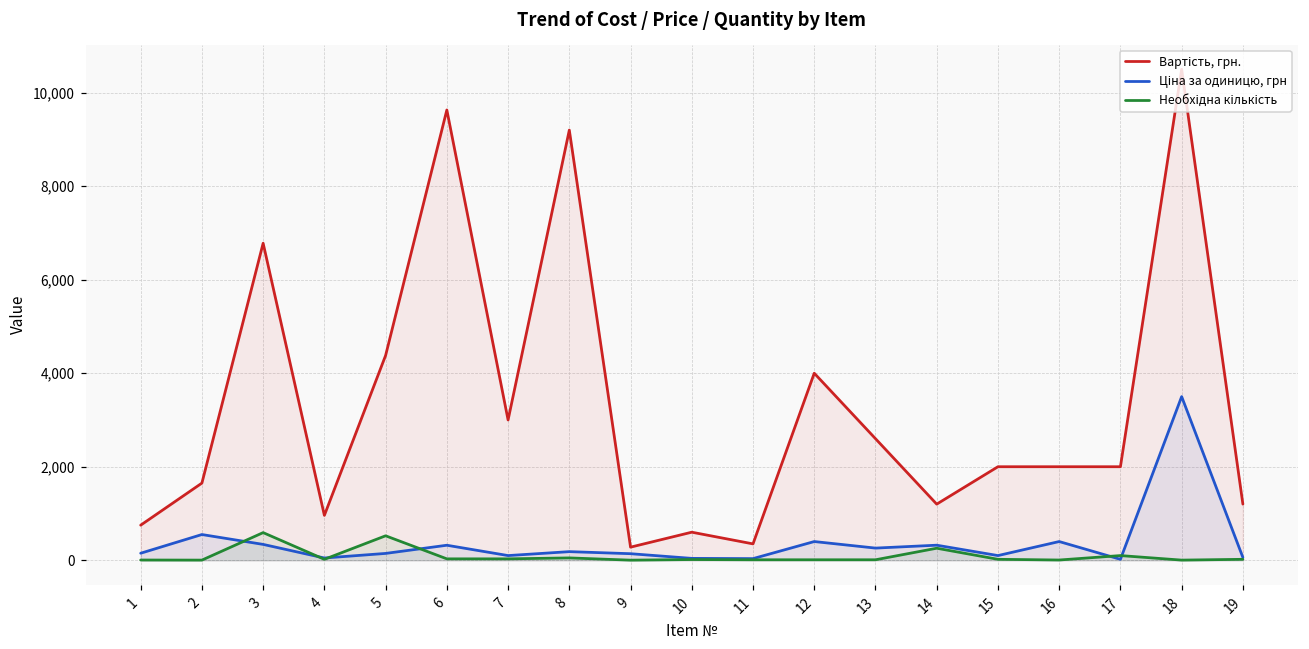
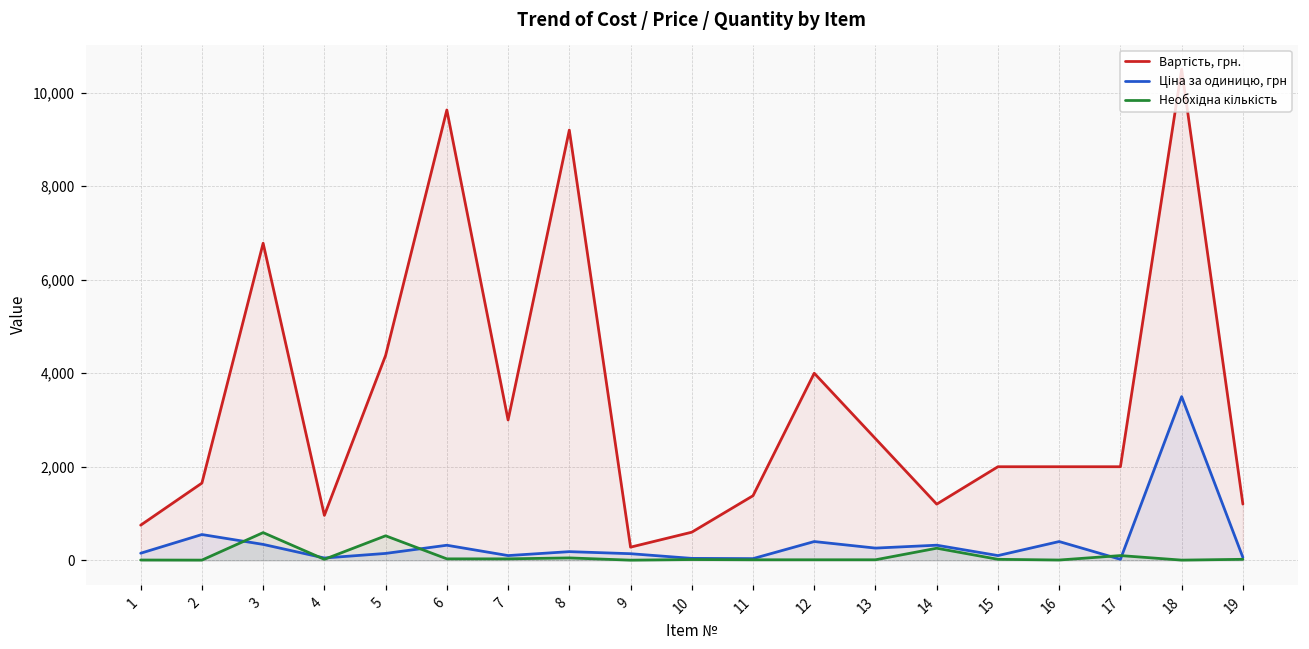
  {
    "Вартість, грн.": {
      "1": "800",
      "2": "1,700",
      "3": "6,800",
      "4": "1,000",
      "5": "4,400",
      "6": "9,600",
      "7": "3,000",
      "8": "9,200",
      "9": "300",
      "10": "600",
-     "11": "400",
+     "11": "1,400",
      "12": "4,000",
      "13": "2,600",
      "14": "1,200",
      "15": "2,000",
      "16": "2,000",
      "17": "2,000",
      "19": "1,200"
    },
    "Ціна за одиницю, грн": {
      "1": "200",
      "2": "600",
      "3": "300",
      "5": "100",
      "6": "300",
      "7": "100",
      "8": "200",
      "9": "100",
      "12": "400",
      "13": "300",
      "14": "300",
      "15": "100",
      "16": "400",
      "17": "0",
      "18": "3,500"
    },
    "Необхідна кількість": {
      "1": "0",
      "2": "0",
      "3": "600",
      "5": "500",
      "6": "0",
      "7": "0",
      "8": "100",
      "9": "0",
      "12": "0",
      "13": "0",
      "14": "300",
      "15": "0",
      "16": "0",
      "17": "100",
      "18": "0"
    }
  }
